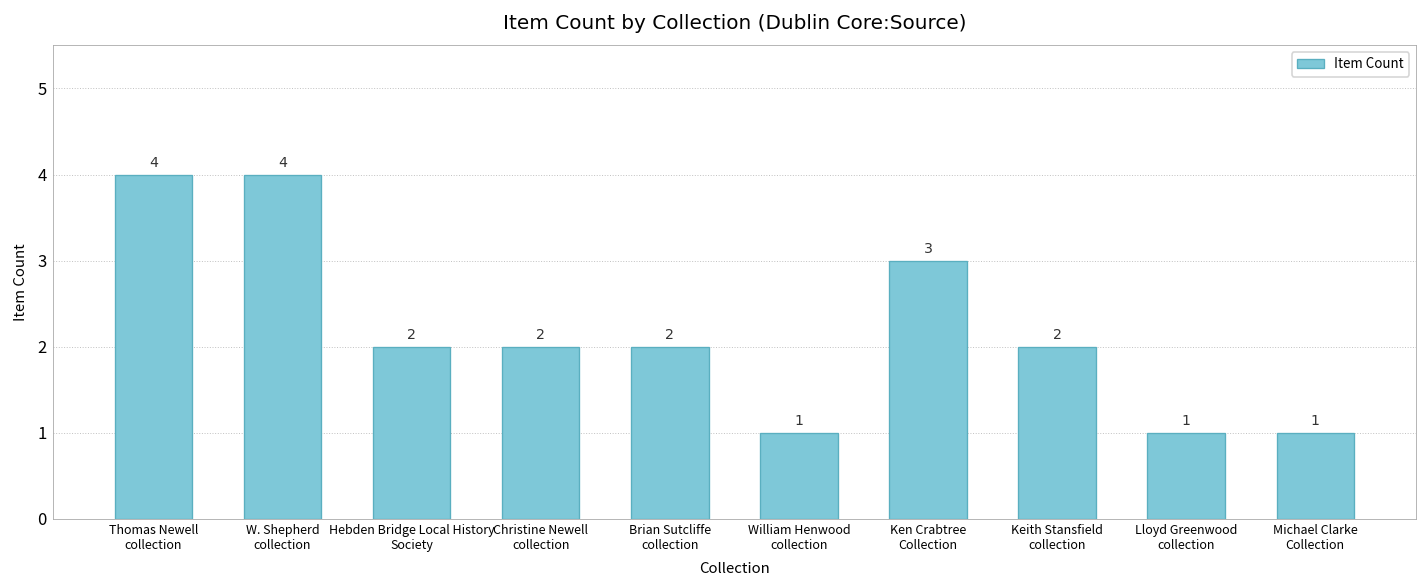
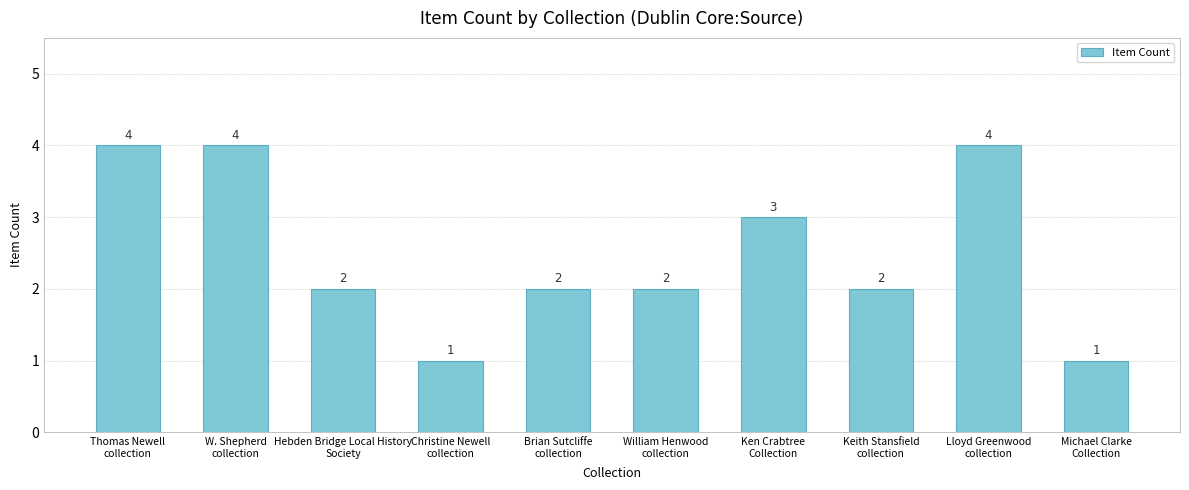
  {
    "Thomas Newell collection": 4,
    "W. Shepherd collection": 4,
    "Hebden Bridge Local History Society": 2,
-   "Christine Newell collection": 2,
+   "Christine Newell collection": 1,
    "Brian Sutcliffe collection": 2,
-   "William Henwood collection": 1,
+   "William Henwood collection": 2,
    "Ken Crabtree Collection": 3,
    "Keith Stansfield collection": 2,
-   "Lloyd Greenwood collection": 1,
+   "Lloyd Greenwood collection": 4,
    "Michael Clarke Collection": 1
  }
